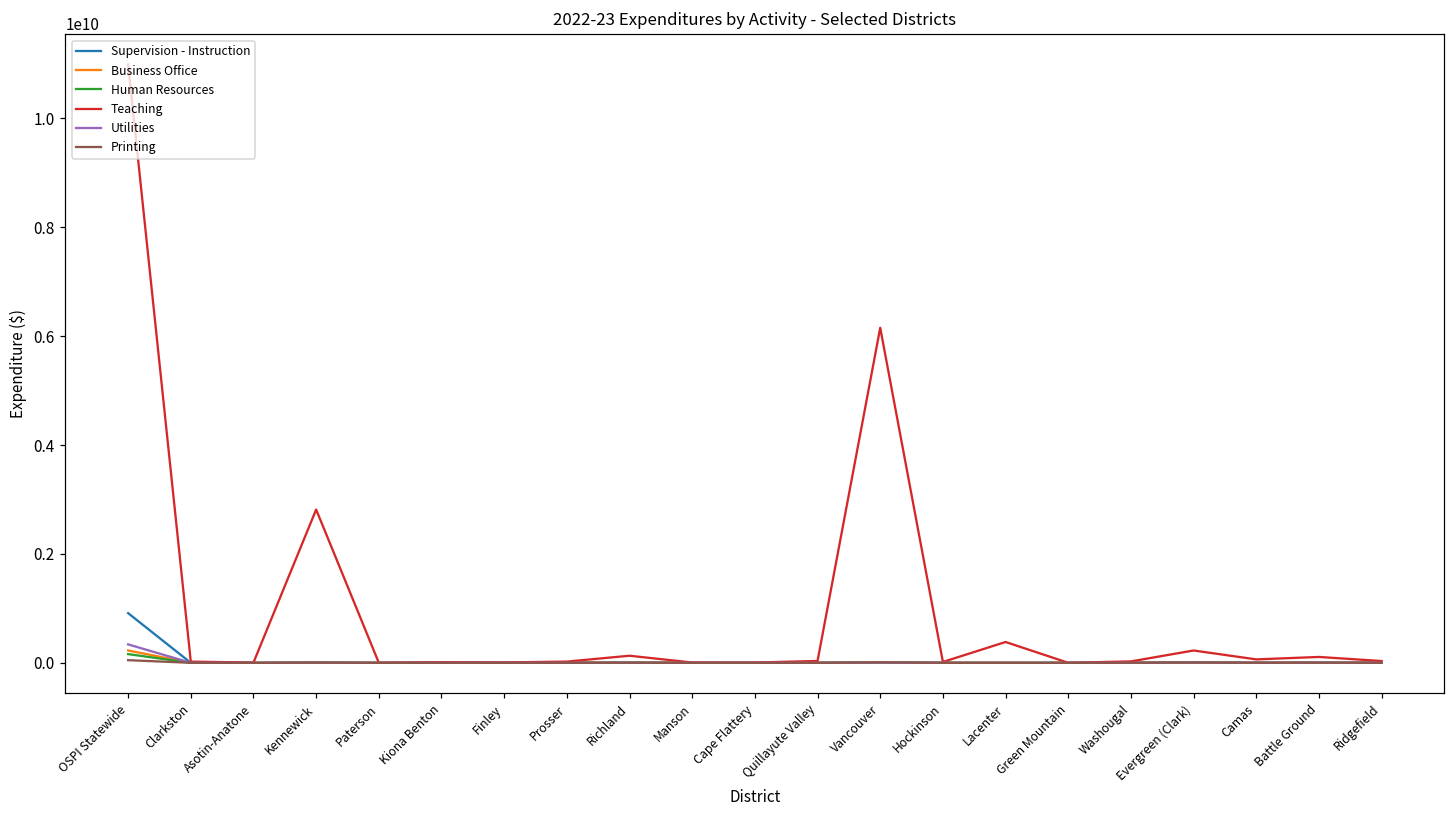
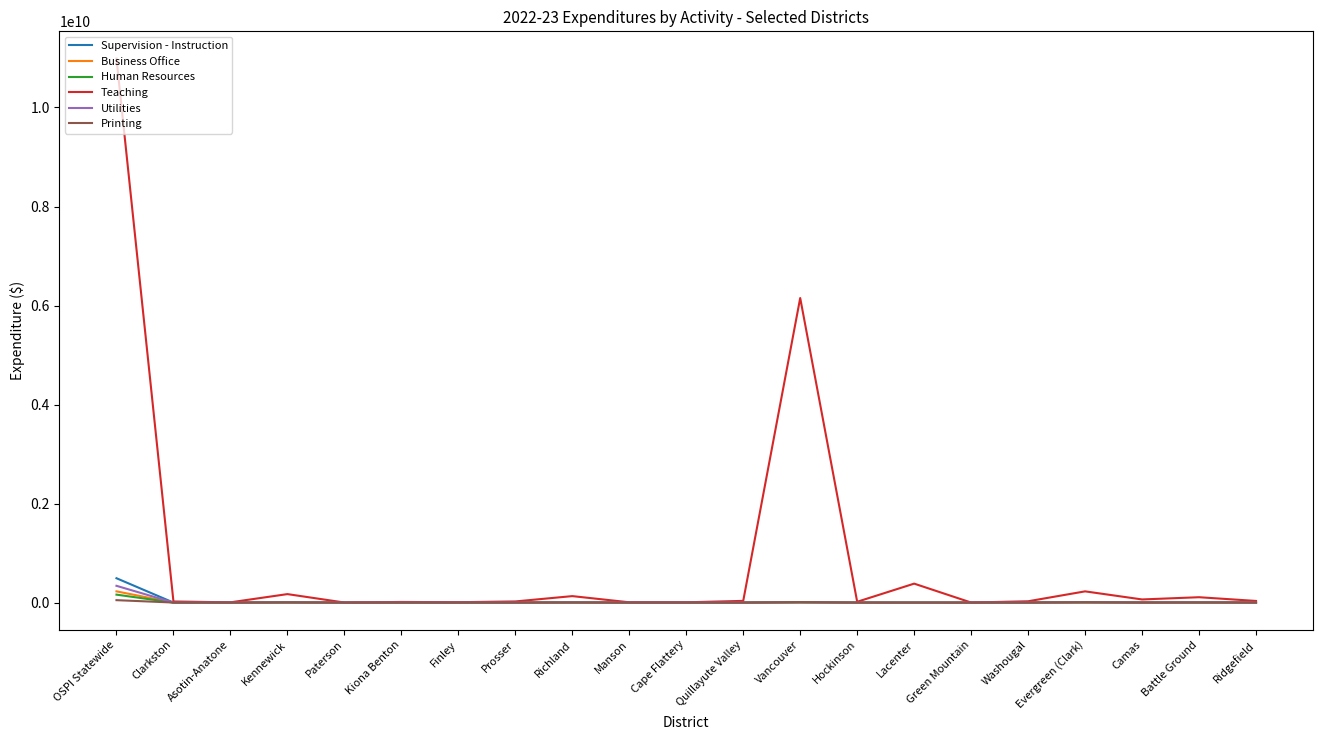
  {
    "Supervision - Instruction": {
-     "OSPI Statewide": 900000000
+     "OSPI Statewide": 500000000
    },
    "Business Office": {
      "OSPI Statewide": 200000000
    },
    "Human Resources": {
      "OSPI Statewide": 200000000
    },
    "Teaching": {
-     "Kennewick": 2800000000,
+     "Kennewick": 200000000,
      "Richland": 100000000,
      "Vancouver": 6200000000,
      "Lacenter": 400000000,
      "Evergreen (Clark)": 200000000,
      "Camas": 100000000,
      "Battle Ground": 100000000
    },
    "Utilities": {
      "OSPI Statewide": 300000000
    },
    "Printing": {
      "OSPI Statewide": 0
    }
  }
